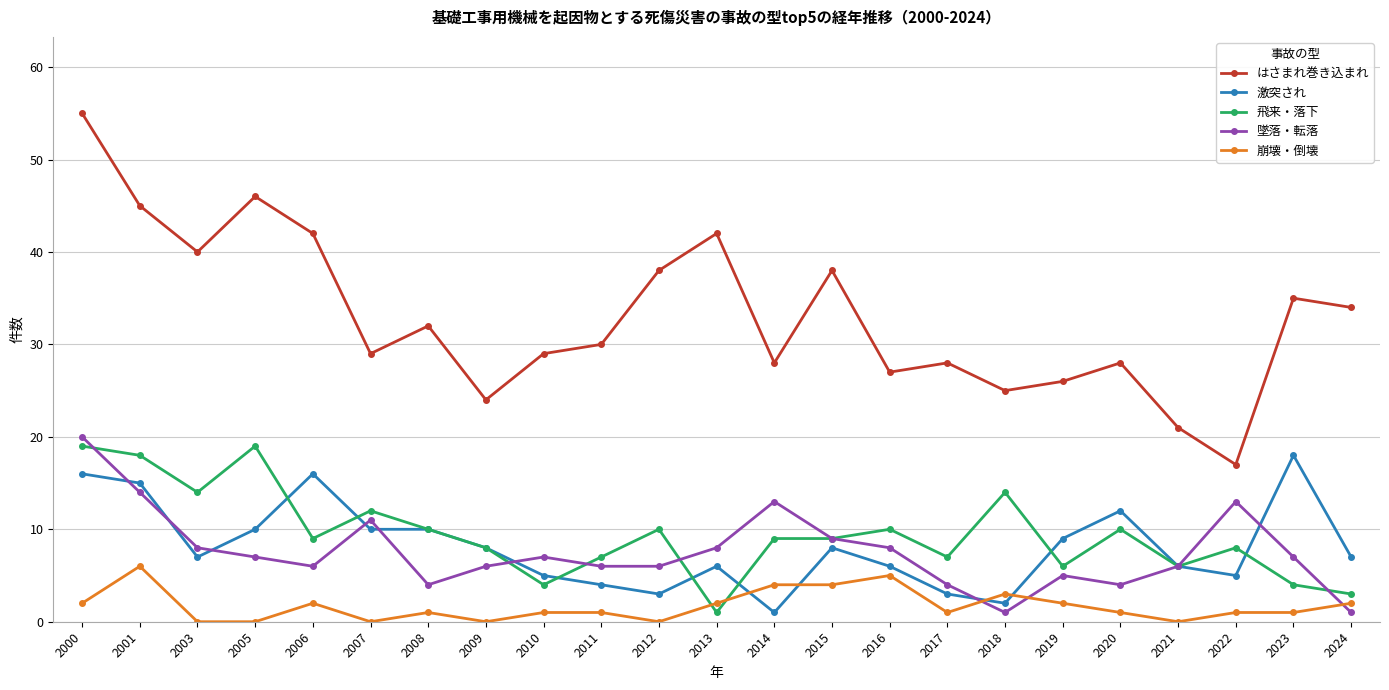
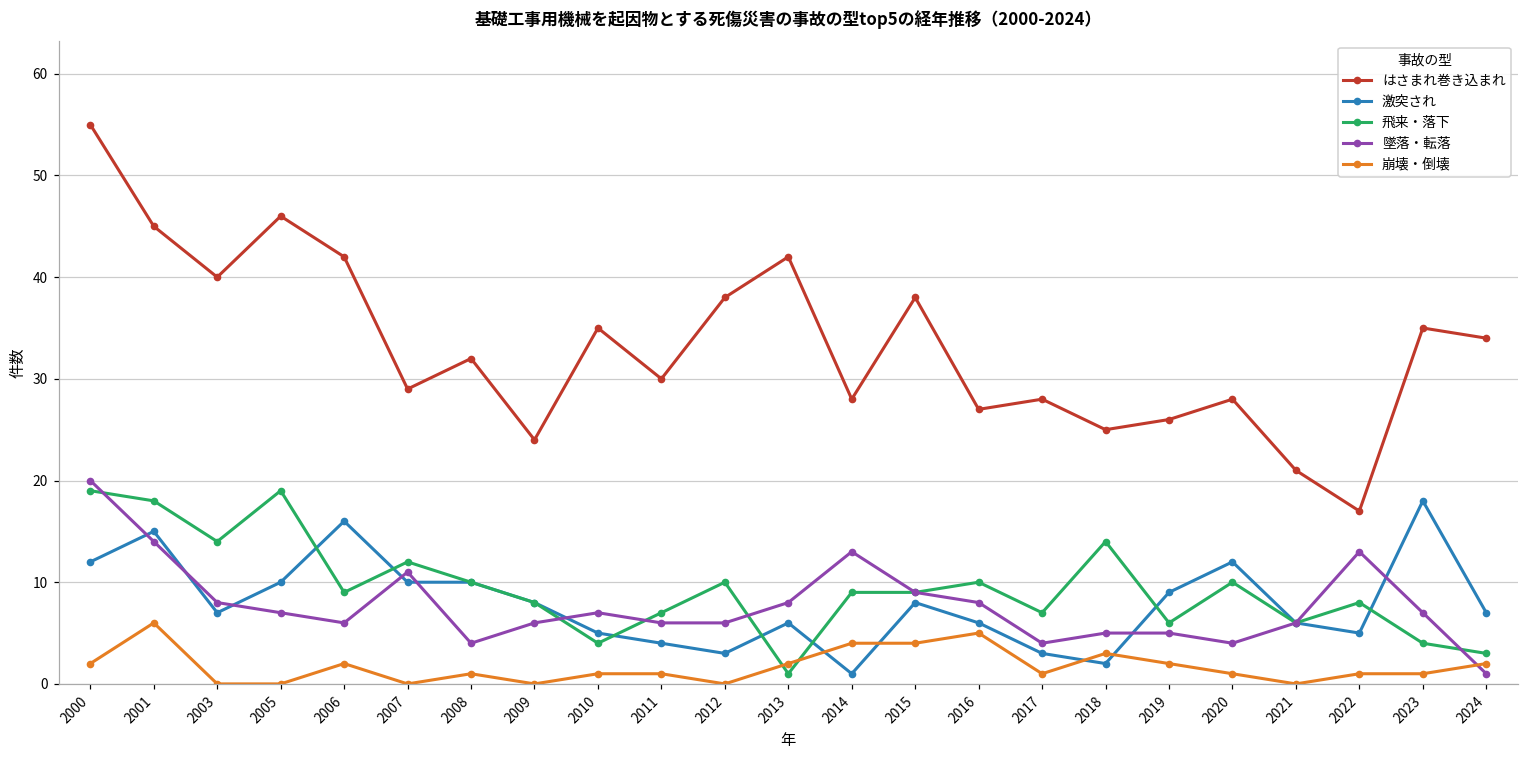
  {
    "はさまれ巻き込まれ": {
      "2000": 55,
      "2001": 45,
      "2003": 40,
      "2005": 46,
      "2006": 42,
      "2007": 29,
      "2008": 32,
      "2009": 24,
-     "2010": 29,
+     "2010": 35,
      "2011": 30,
      "2012": 38,
      "2013": 42,
      "2014": 28,
      "2015": 38,
      "2016": 27,
      "2017": 28,
      "2018": 25,
      "2019": 26,
      "2020": 28,
      "2021": 21,
      "2022": 17,
      "2023": 35,
      "2024": 34
    },
    "激突され": {
-     "2000": 16,
+     "2000": 12,
      "2001": 15,
      "2003": 7,
      "2005": 10,
      "2006": 16,
      "2007": 10,
      "2010": 5,
      "2011": 4,
      "2012": 3,
      "2013": 6,
      "2014": 1,
      "2015": 8,
      "2016": 6,
      "2017": 3,
      "2018": 2,
      "2019": 9,
      "2020": 12,
      "2022": 5,
      "2023": 18,
      "2024": 7
    },
    "飛来・落下": {
      "2000": 19,
      "2001": 18,
      "2003": 14,
      "2005": 19,
      "2006": 9,
      "2007": 12,
      "2010": 4,
      "2011": 7,
      "2012": 10,
      "2013": 1,
      "2014": 9,
      "2016": 10,
      "2017": 7,
      "2018": 14,
      "2019": 6,
      "2020": 10,
      "2022": 8,
      "2023": 4,
      "2024": 3
    },
    "墜落・転落": {
      "2000": 20,
      "2001": 14,
      "2003": 8,
      "2005": 7,
      "2006": 6,
      "2007": 11,
      "2008": 4,
      "2009": 6,
      "2010": 7,
      "2011": 6,
      "2012": 6,
      "2013": 8,
      "2014": 13,
      "2016": 8,
      "2017": 4,
-     "2018": 1,
+     "2018": 5,
      "2019": 5,
      "2020": 4,
      "2022": 13,
      "2023": 7,
      "2024": 1
    },
    "崩壊・倒壊": {
      "2000": 2,
      "2001": 6,
      "2003": 0,
      "2005": 0,
      "2006": 2,
      "2007": 0,
      "2008": 1,
      "2009": 0,
      "2010": 1,
      "2011": 1,
      "2012": 0,
      "2013": 2,
      "2014": 4,
      "2015": 4,
      "2016": 5,
      "2017": 1,
      "2018": 3,
      "2019": 2,
      "2020": 1,
      "2021": 0,
      "2022": 1,
      "2023": 1,
      "2024": 2
    }
  }
